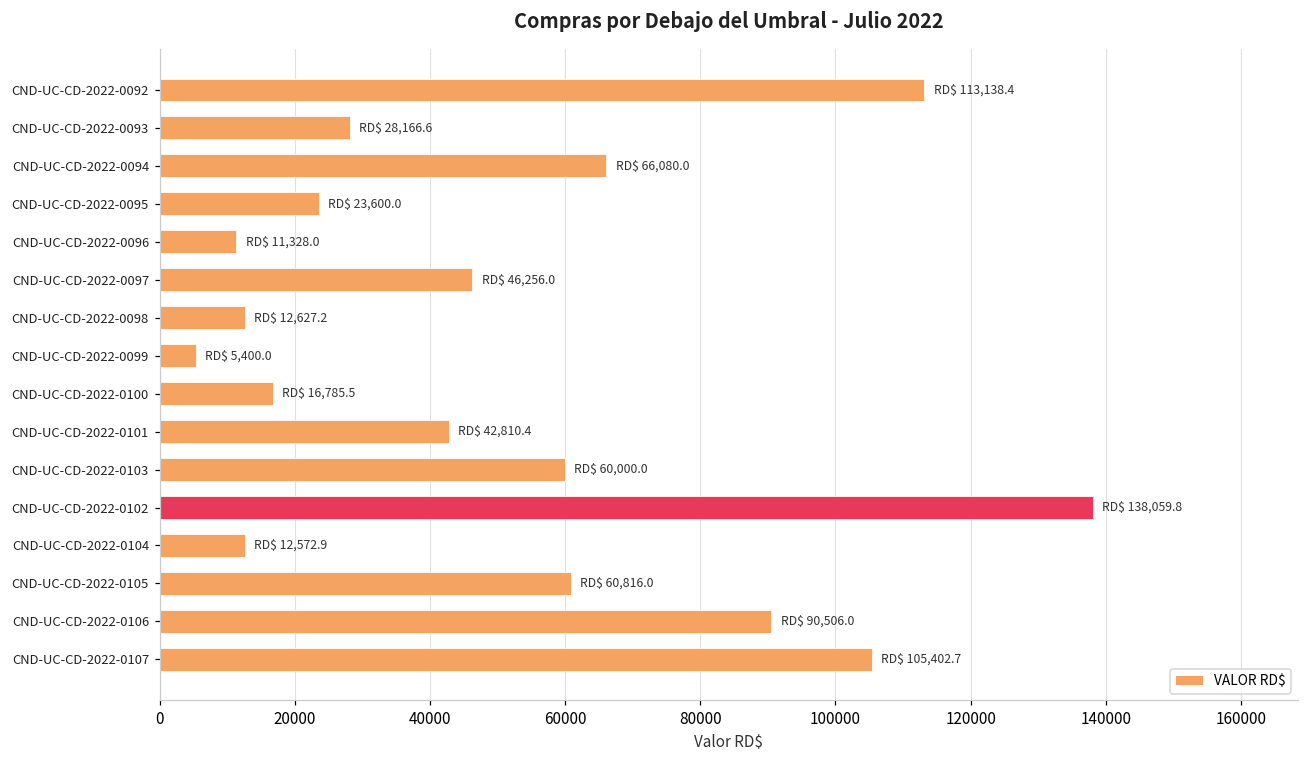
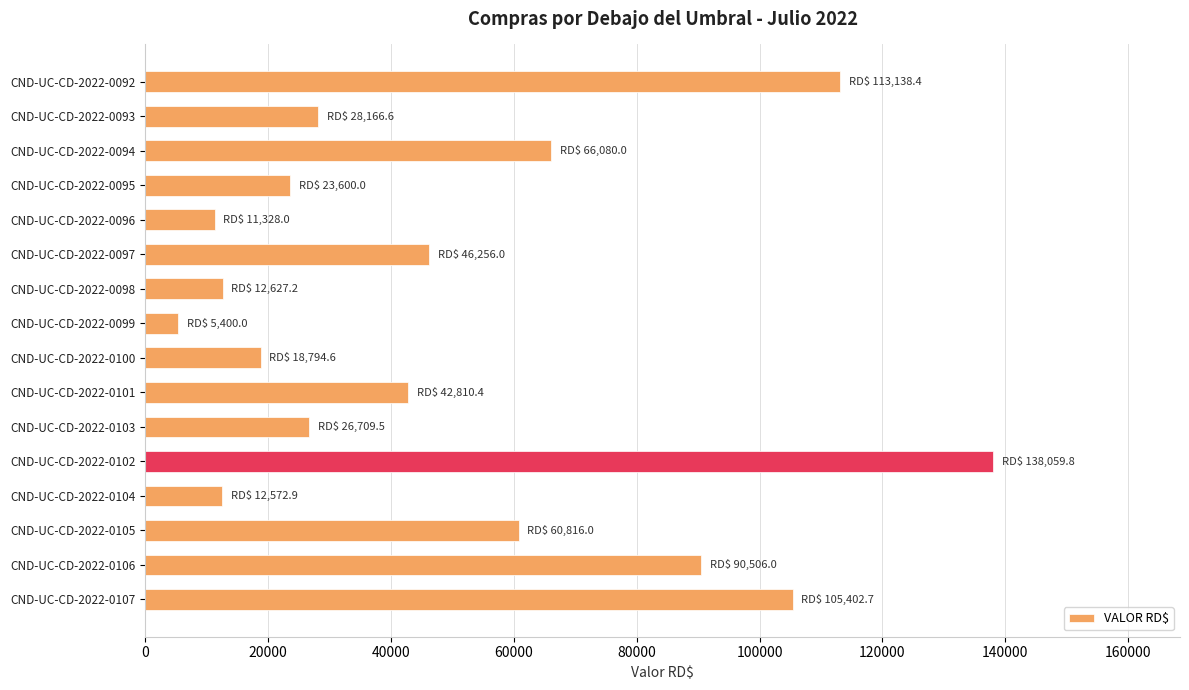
  {
    "CND-UC-CD-2022-0092": "113,138.4",
    "CND-UC-CD-2022-0093": "28,166.6",
    "CND-UC-CD-2022-0094": "66,080.0",
    "CND-UC-CD-2022-0095": "23,600.0",
    "CND-UC-CD-2022-0096": "11,328.0",
    "CND-UC-CD-2022-0097": "46,256.0",
    "CND-UC-CD-2022-0098": "12,627.2",
    "CND-UC-CD-2022-0099": "5,400.0",
-   "CND-UC-CD-2022-0100": "16,785.5",
+   "CND-UC-CD-2022-0100": "18,794.6",
    "CND-UC-CD-2022-0101": "42,810.4",
-   "CND-UC-CD-2022-0103": "60,000.0",
+   "CND-UC-CD-2022-0103": "26,709.5",
    "CND-UC-CD-2022-0102": "138,059.8",
    "CND-UC-CD-2022-0104": "12,572.9",
    "CND-UC-CD-2022-0105": "60,816.0",
    "CND-UC-CD-2022-0106": "90,506.0",
    "CND-UC-CD-2022-0107": "105,402.7"
  }
